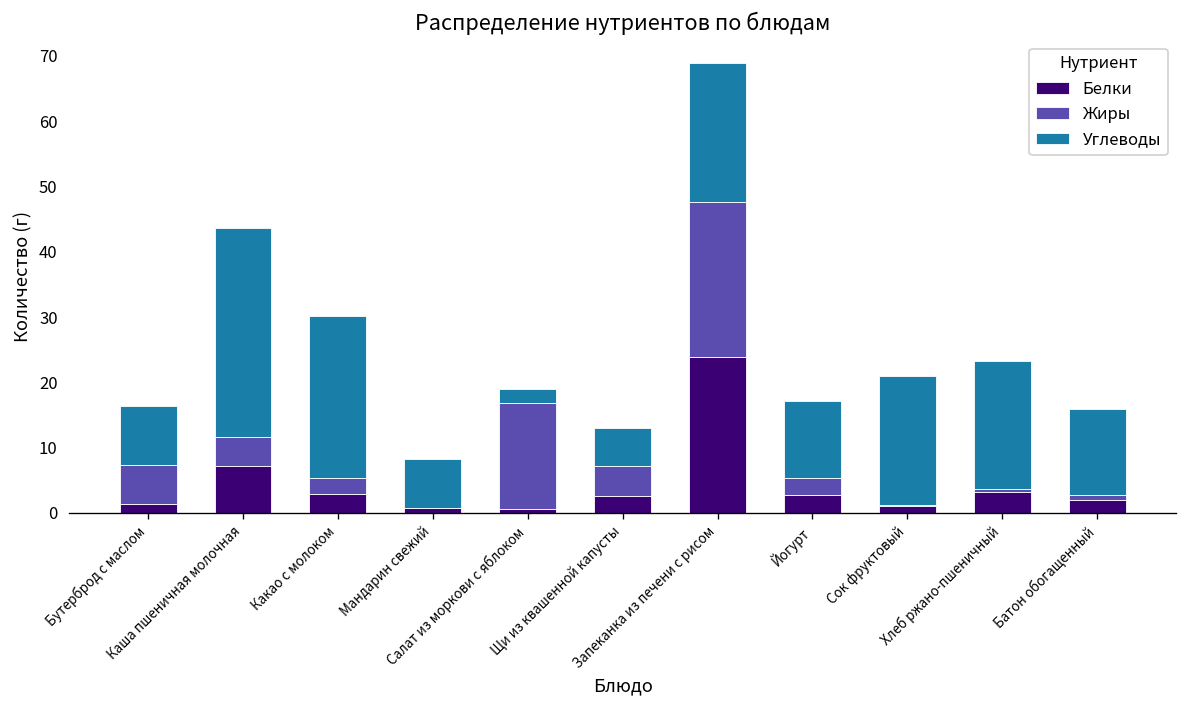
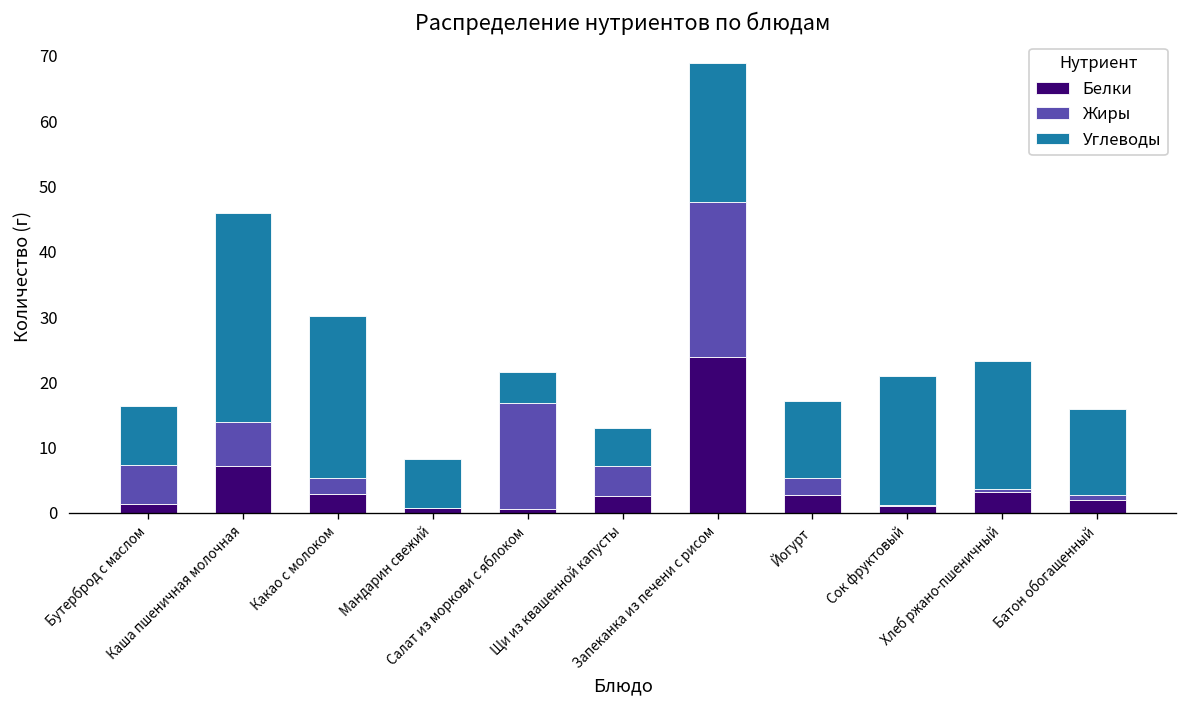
  {
    "Белки": {
      "Бутерброд с маслом": 1,
      "Каша пшеничная молочная": 7,
      "Какао с молоком": 3,
      "Мандарин свежий": 1,
      "Салат из моркови с яблоком": 1,
      "Щи из квашенной капусты": 3,
      "Запеканка из печени с рисом": 24,
      "Йогурт": 3,
      "Сок фруктовый": 1,
      "Хлеб ржано-пшеничный": 3,
      "Батон обогащенный": 2
    },
    "Жиры": {
      "Бутерброд с маслом": 6,
-     "Каша пшеничная молочная": 4,
+     "Каша пшеничная молочная": 7,
      "Какао с молоком": 3,
      "Мандарин свежий": 0,
      "Салат из моркови с яблоком": 16,
      "Щи из квашенной капусты": 5,
      "Запеканка из печени с рисом": 24,
      "Йогурт": 3,
      "Батон обогащенный": 1
    },
    "Углеводы": {
      "Бутерброд с маслом": 9,
      "Каша пшеничная молочная": 32,
      "Какао с молоком": 25,
      "Мандарин свежий": 8,
-     "Салат из моркови с яблоком": 2,
+     "Салат из моркови с яблоком": 5,
      "Щи из квашенной капусты": 6,
      "Запеканка из печени с рисом": 21,
      "Йогурт": 12,
      "Сок фруктовый": 20,
      "Хлеб ржано-пшеничный": 20,
      "Батон обогащенный": 13
    }
  }
